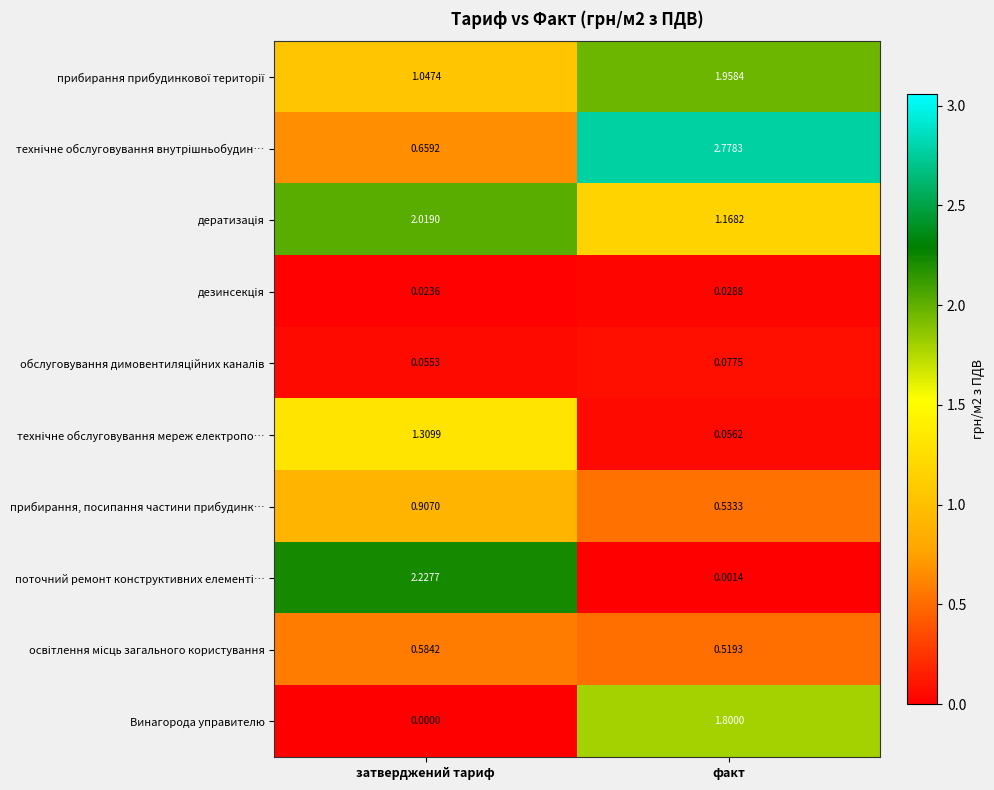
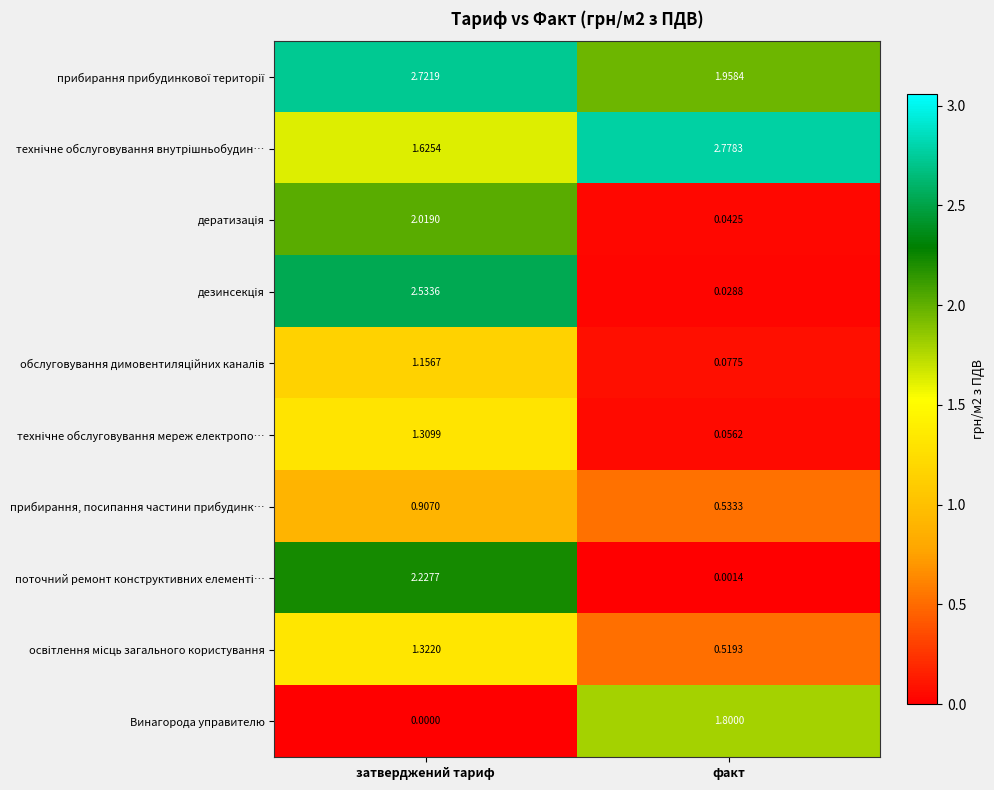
  {
    "прибирання прибудинкової території": {
-     "затверджений тариф": 1.0474,
+     "затверджений тариф": 2.7219,
      "факт": 1.9584
    },
    "технічне обслуговування внутрішньобудин…": {
-     "затверджений тариф": 0.6592,
+     "затверджений тариф": 1.6254,
      "факт": 2.7783
    },
    "дератизація": {
      "затверджений тариф": 2.0190,
-     "факт": 1.1682
+     "факт": 0.0425
    },
    "дезинсекція": {
-     "затверджений тариф": 0.0236,
+     "затверджений тариф": 2.5336,
      "факт": 0.0288
    },
    "обслуговування димовентиляційних каналів": {
-     "затверджений тариф": 0.0553,
+     "затверджений тариф": 1.1567,
      "факт": 0.0775
    },
    "технічне обслуговування мереж електропо…": {
      "затверджений тариф": 1.3099,
      "факт": 0.0562
    },
    "прибирання, посипання частини прибудинк…": {
      "затверджений тариф": 0.9070,
      "факт": 0.5333
    },
    "поточний ремонт конструктивних елементі…": {
      "затверджений тариф": 2.2277,
      "факт": 0.0014
    },
    "освітлення місць загального користування": {
-     "затверджений тариф": 0.5842,
+     "затверджений тариф": 1.3220,
      "факт": 0.5193
    },
    "Винагорода управителю": {
      "затверджений тариф": 0.0000,
      "факт": 1.8000
    }
  }
